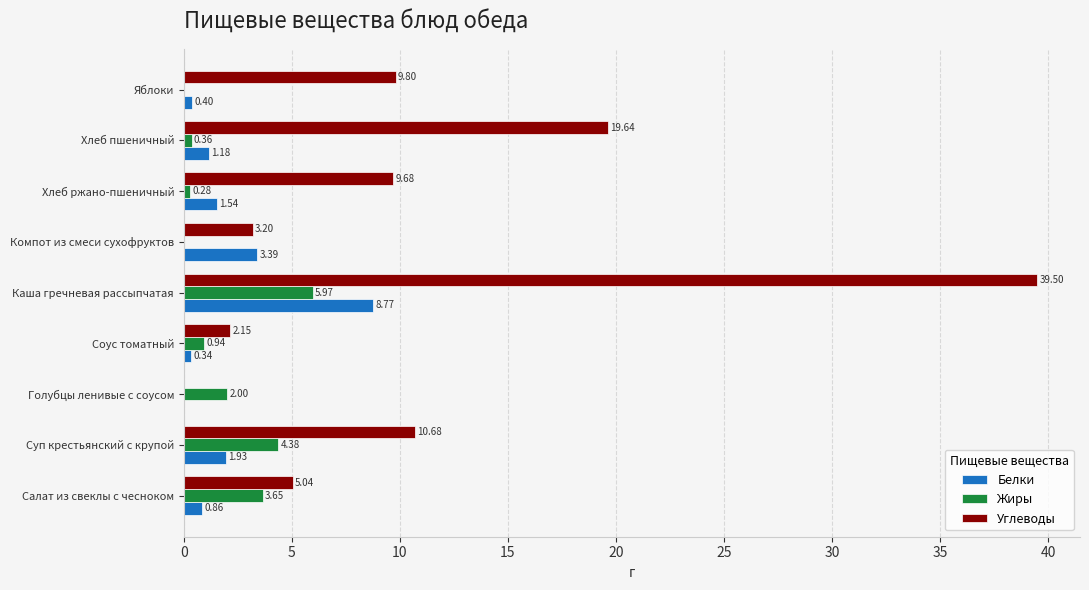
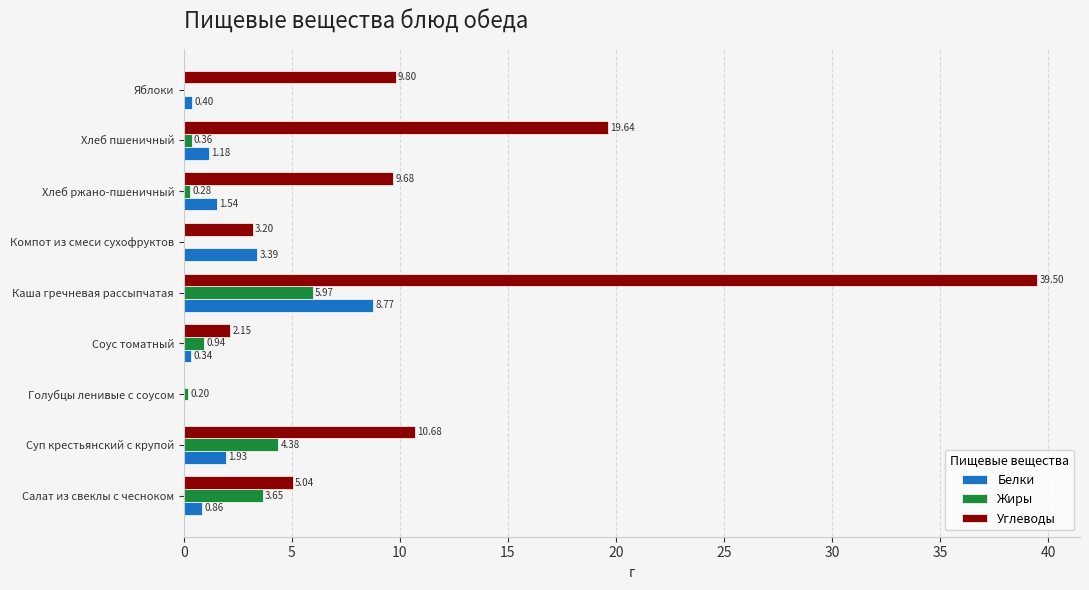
  {
    "Белки": {
      "Яблоки": 0.40,
      "Хлеб пшеничный": 1.18,
      "Хлеб ржано-пшеничный": 1.54,
      "Компот из смеси сухофруктов": 3.39,
      "Каша гречневая рассыпчатая": 8.77,
      "Соус томатный": 0.34,
      "Суп крестьянский с крупой": 1.93,
      "Салат из свеклы с чесноком": 0.86
    },
    "Жиры": {
      "Хлеб пшеничный": 0.36,
      "Хлеб ржано-пшеничный": 0.28,
      "Каша гречневая рассыпчатая": 5.97,
      "Соус томатный": 0.94,
-     "Голубцы ленивые с соусом": 2.00,
+     "Голубцы ленивые с соусом": 0.20,
      "Суп крестьянский с крупой": 4.38,
      "Салат из свеклы с чесноком": 3.65
    },
    "Углеводы": {
      "Яблоки": 9.80,
      "Хлеб пшеничный": 19.64,
      "Хлеб ржано-пшеничный": 9.68,
      "Компот из смеси сухофруктов": 3.20,
      "Каша гречневая рассыпчатая": 39.50,
      "Соус томатный": 2.15,
      "Суп крестьянский с крупой": 10.68,
      "Салат из свеклы с чесноком": 5.04
    }
  }
